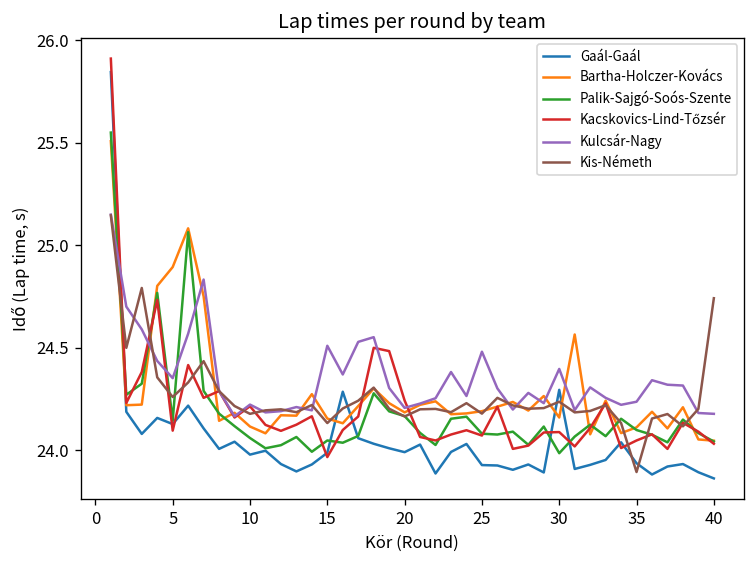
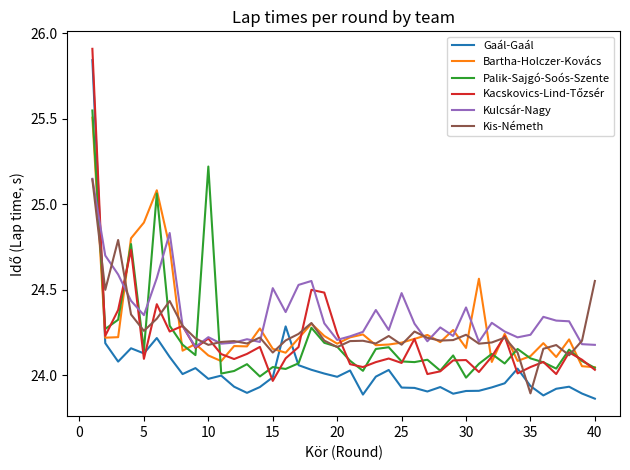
  {
    "Gaál-Gaál": {
      "5": 24.13,
      "10": 23.98,
      "15": 23.99,
      "20": 23.99,
      "25": 23.93,
-     "30": 24.29,
+     "30": 23.91,
      "35": 23.94,
      "40": 23.86
    },
    "Bartha-Holczer-Kovács": {
      "5": 24.89,
      "10": 24.12,
      "15": 24.15,
      "20": 24.18,
      "30": 24.16
    },
    "Palik-Sajgó-Soós-Szente": {
      "5": 24.14,
-     "10": 24.06,
+     "10": 25.22,
      "15": 24.05,
      "30": 23.99
    },
    "Kacskovics-Lind-Tőzsér": {
      "5": 24.10,
      "15": 23.97,
      "20": 24.24,
      "30": 24.09,
      "35": 24.05
    },
    "Kulcsár-Nagy": {
      "5": 24.35,
      "15": 24.51,
      "20": 24.21,
      "25": 24.48,
      "30": 24.40,
      "35": 24.24,
      "40": 24.18
    },
    "Kis-Németh": {
      "5": 24.26,
      "10": 24.18,
      "15": 24.13,
      "30": 24.24,
      "35": 23.89,
-     "40": 24.74
+     "40": 24.55
    }
  }
